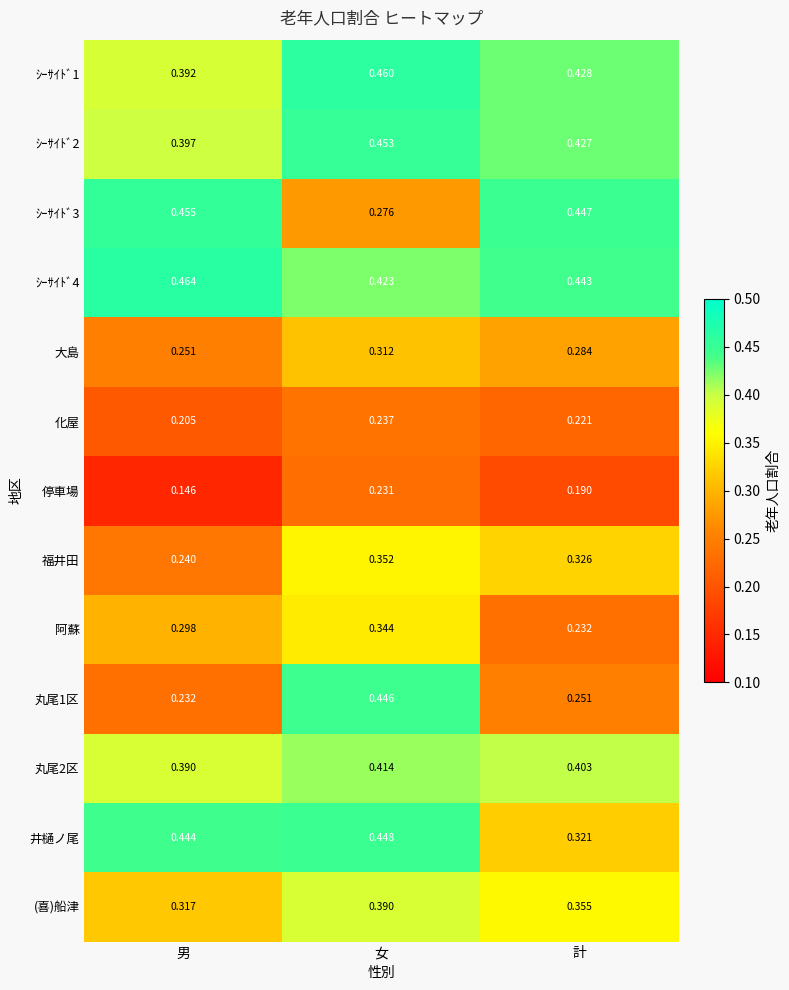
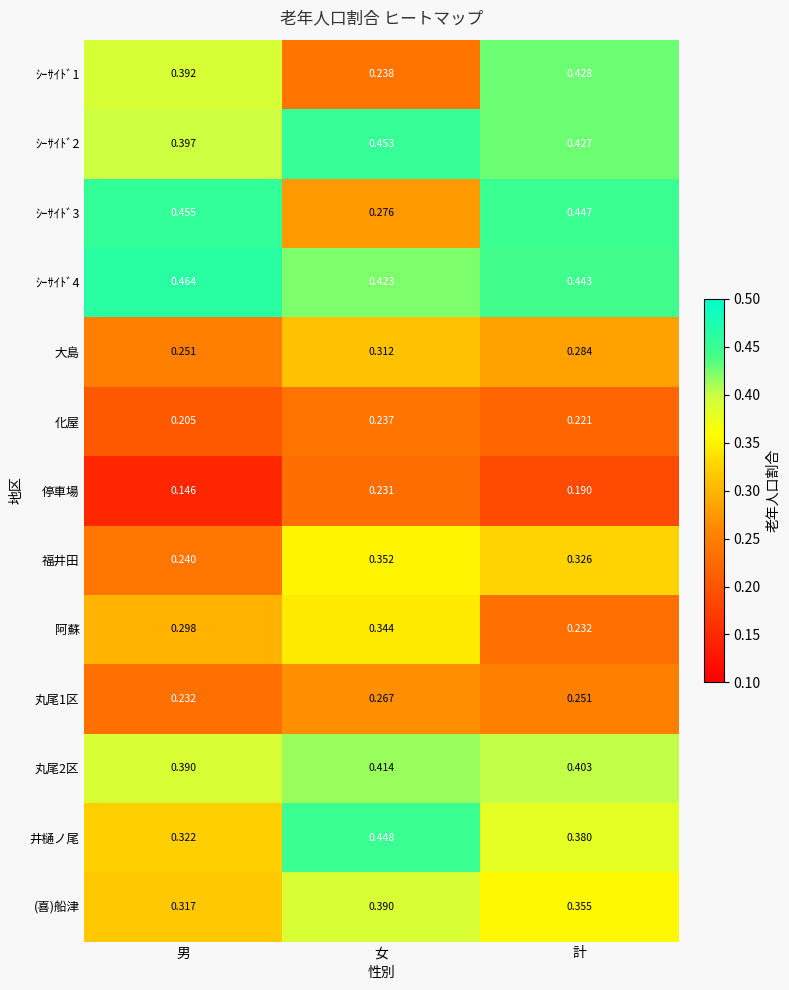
  {
    "ｼｰｻｲﾄﾞ1": {
      "男": 0.392,
-     "女": 0.460,
+     "女": 0.238,
      "計": 0.428
    },
    "ｼｰｻｲﾄﾞ2": {
      "男": 0.397,
      "女": 0.453,
      "計": 0.427
    },
    "ｼｰｻｲﾄﾞ3": {
      "男": 0.455,
      "女": 0.276,
      "計": 0.447
    },
    "ｼｰｻｲﾄﾞ4": {
      "男": 0.464,
      "女": 0.423,
      "計": 0.443
    },
    "大島": {
      "男": 0.251,
      "女": 0.312,
      "計": 0.284
    },
    "化屋": {
      "男": 0.205,
      "女": 0.237,
      "計": 0.221
    },
    "停車場": {
      "男": 0.146,
      "女": 0.231,
      "計": 0.190
    },
    "福井田": {
      "男": 0.240,
      "女": 0.352,
      "計": 0.326
    },
    "阿蘇": {
      "男": 0.298,
      "女": 0.344,
      "計": 0.232
    },
    "丸尾1区": {
      "男": 0.232,
-     "女": 0.446,
+     "女": 0.267,
      "計": 0.251
    },
    "丸尾2区": {
      "男": 0.390,
      "女": 0.414,
      "計": 0.403
    },
    "井樋ノ尾": {
-     "男": 0.444,
+     "男": 0.322,
      "女": 0.448,
-     "計": 0.321
+     "計": 0.380
    },
    "(喜)船津": {
      "男": 0.317,
      "女": 0.390,
      "計": 0.355
    }
  }
